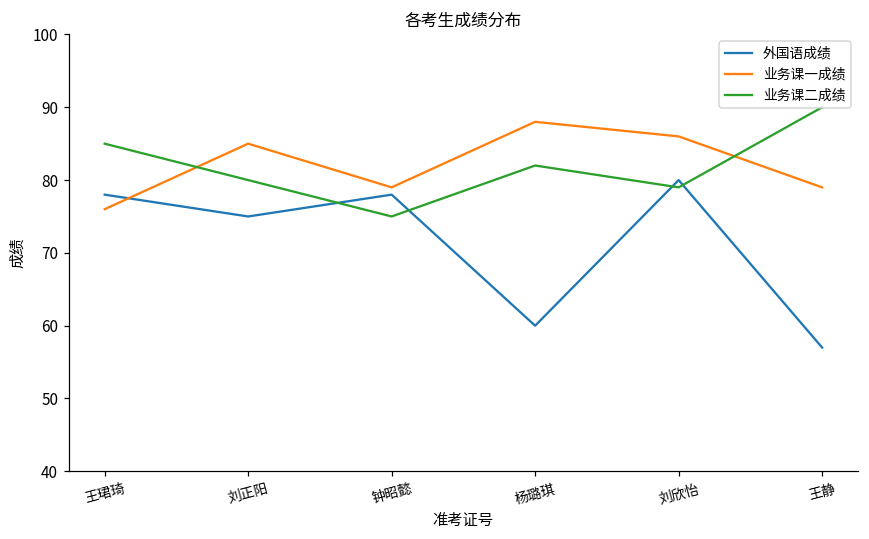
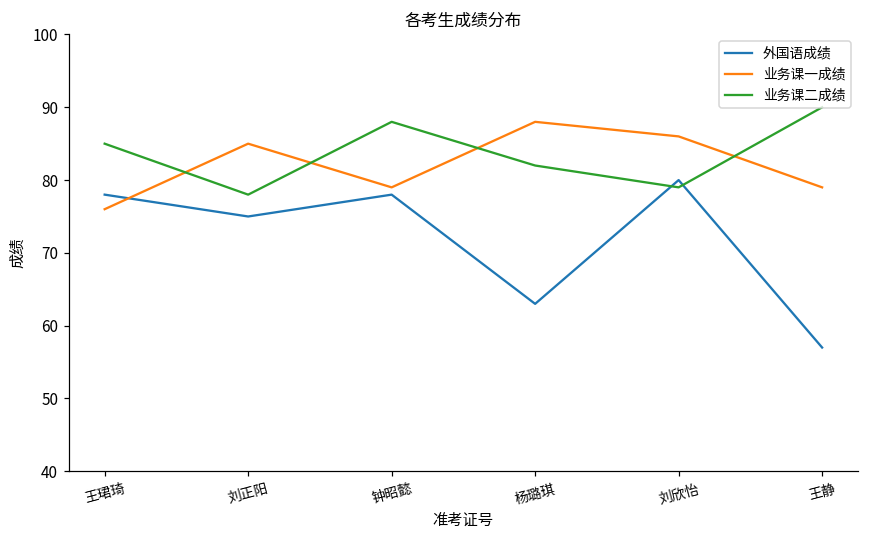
  {
    "外国语成绩": {
      "王珺琦": 78,
      "刘正阳": 75,
      "钟昭懿": 78,
-     "杨璐琪": 60,
+     "杨璐琪": 63,
      "刘欣怡": 80,
      "王静": 57
    },
    "业务课一成绩": {
      "王珺琦": 76,
      "刘正阳": 85,
      "钟昭懿": 79,
      "杨璐琪": 88,
      "刘欣怡": 86,
      "王静": 79
    },
    "业务课二成绩": {
      "王珺琦": 85,
-     "刘正阳": 80,
-     "钟昭懿": 75,
+     "刘正阳": 78,
+     "钟昭懿": 88,
      "杨璐琪": 82,
      "刘欣怡": 79
    }
  }
